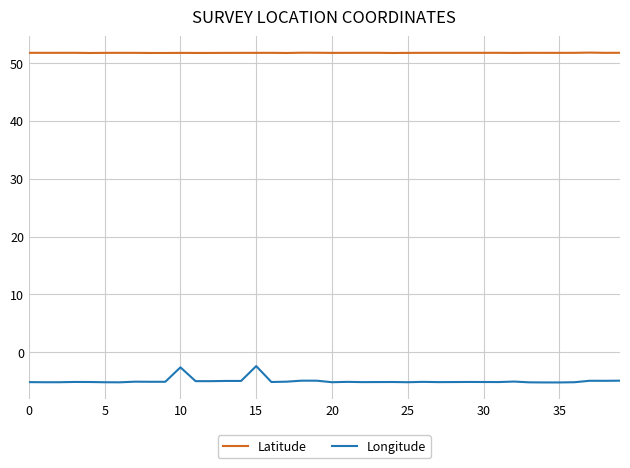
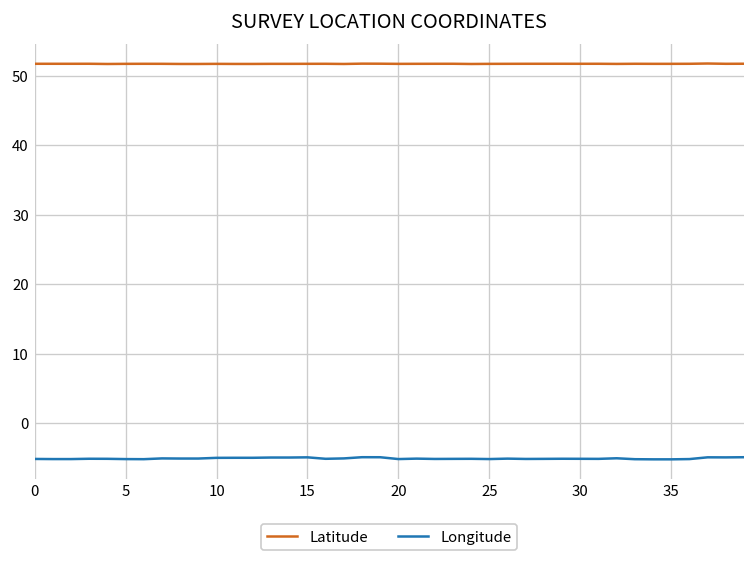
  {
    "Latitude": {
      "0": 52,
      "5": 52,
      "10": 52,
      "15": 52,
      "20": 52,
      "25": 52,
      "30": 52,
      "35": 52
    },
    "Longitude": {
      "0": -5,
      "5": -5,
-     "10": -3,
-     "15": -2,
+     "10": -5,
+     "15": -5,
      "20": -5,
      "25": -5,
      "30": -5,
      "35": -5
    }
  }
